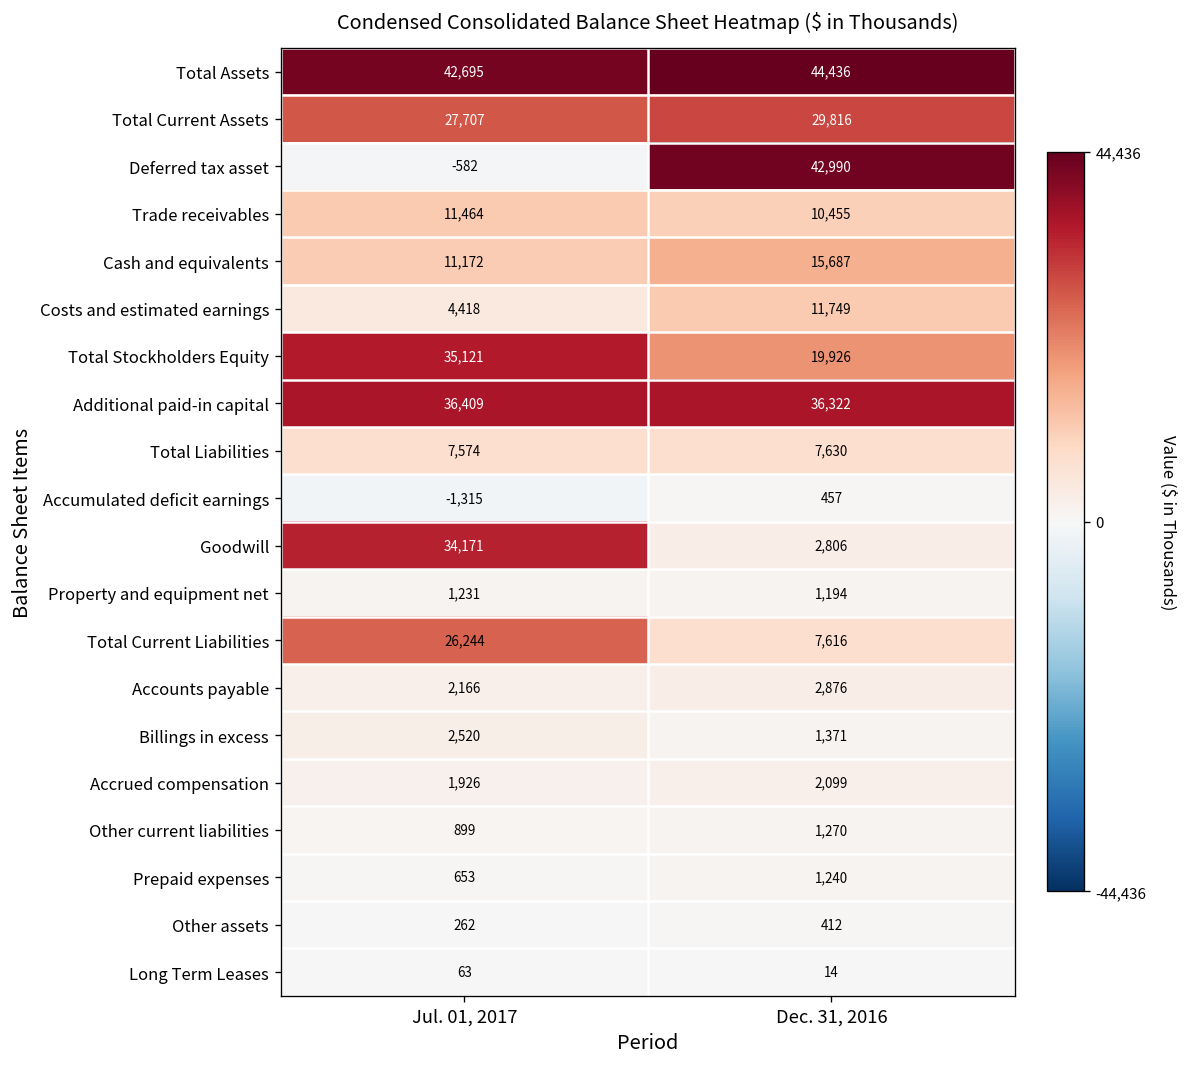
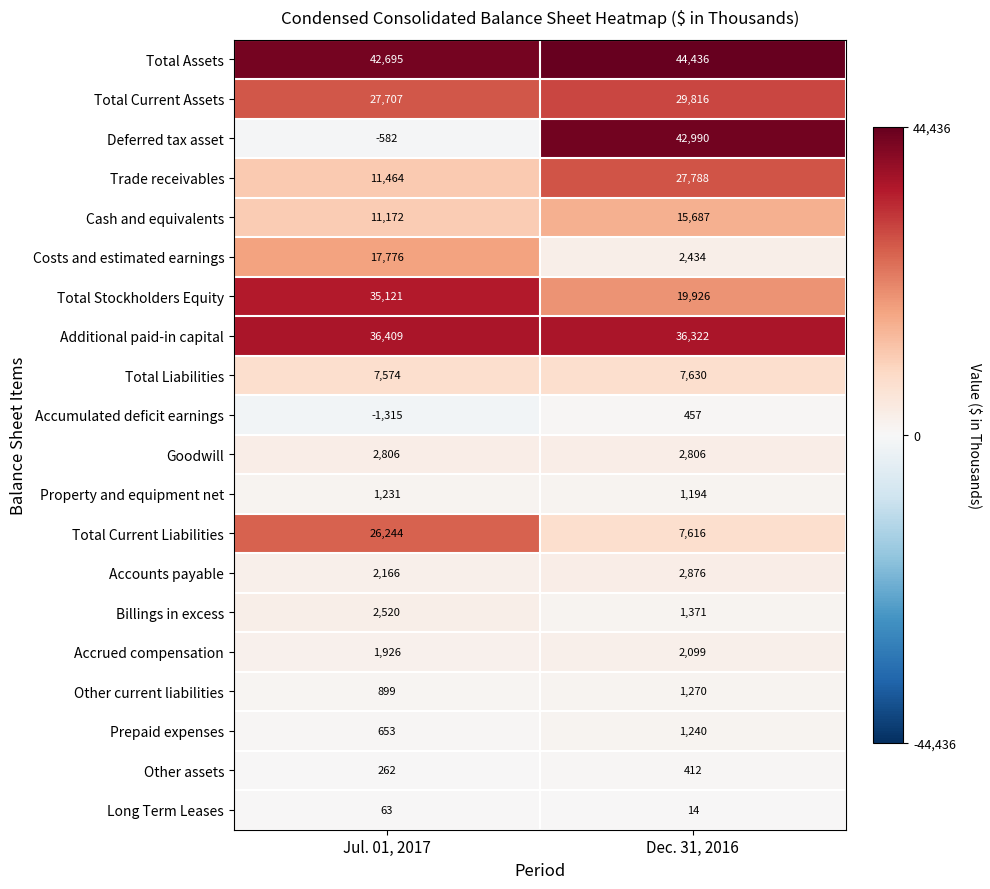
  {
    "Total Assets": {
      "Jul. 01, 2017": "42,695",
      "Dec. 31, 2016": "44,436"
    },
    "Total Current Assets": {
      "Jul. 01, 2017": "27,707",
      "Dec. 31, 2016": "29,816"
    },
    "Deferred tax asset": {
      "Jul. 01, 2017": "-582",
      "Dec. 31, 2016": "42,990"
    },
    "Trade receivables": {
      "Jul. 01, 2017": "11,464",
-     "Dec. 31, 2016": "10,455"
+     "Dec. 31, 2016": "27,788"
    },
    "Cash and equivalents": {
      "Jul. 01, 2017": "11,172",
      "Dec. 31, 2016": "15,687"
    },
    "Costs and estimated earnings": {
-     "Jul. 01, 2017": "4,418",
-     "Dec. 31, 2016": "11,749"
+     "Jul. 01, 2017": "17,776",
+     "Dec. 31, 2016": "2,434"
    },
    "Total Stockholders Equity": {
      "Jul. 01, 2017": "35,121",
      "Dec. 31, 2016": "19,926"
    },
    "Additional paid-in capital": {
      "Jul. 01, 2017": "36,409",
      "Dec. 31, 2016": "36,322"
    },
    "Total Liabilities": {
      "Jul. 01, 2017": "7,574",
      "Dec. 31, 2016": "7,630"
    },
    "Accumulated deficit earnings": {
      "Jul. 01, 2017": "-1,315",
      "Dec. 31, 2016": "457"
    },
    "Goodwill": {
-     "Jul. 01, 2017": "34,171",
+     "Jul. 01, 2017": "2,806",
      "Dec. 31, 2016": "2,806"
    },
    "Property and equipment net": {
      "Jul. 01, 2017": "1,231",
      "Dec. 31, 2016": "1,194"
    },
    "Total Current Liabilities": {
      "Jul. 01, 2017": "26,244",
      "Dec. 31, 2016": "7,616"
    },
    "Accounts payable": {
      "Jul. 01, 2017": "2,166",
      "Dec. 31, 2016": "2,876"
    },
    "Billings in excess": {
      "Jul. 01, 2017": "2,520",
      "Dec. 31, 2016": "1,371"
    },
    "Accrued compensation": {
      "Jul. 01, 2017": "1,926",
      "Dec. 31, 2016": "2,099"
    },
    "Other current liabilities": {
      "Jul. 01, 2017": "899",
      "Dec. 31, 2016": "1,270"
    },
    "Prepaid expenses": {
      "Jul. 01, 2017": "653",
      "Dec. 31, 2016": "1,240"
    },
    "Other assets": {
      "Jul. 01, 2017": "262",
      "Dec. 31, 2016": "412"
    },
    "Long Term Leases": {
      "Jul. 01, 2017": "63",
      "Dec. 31, 2016": "14"
    }
  }
